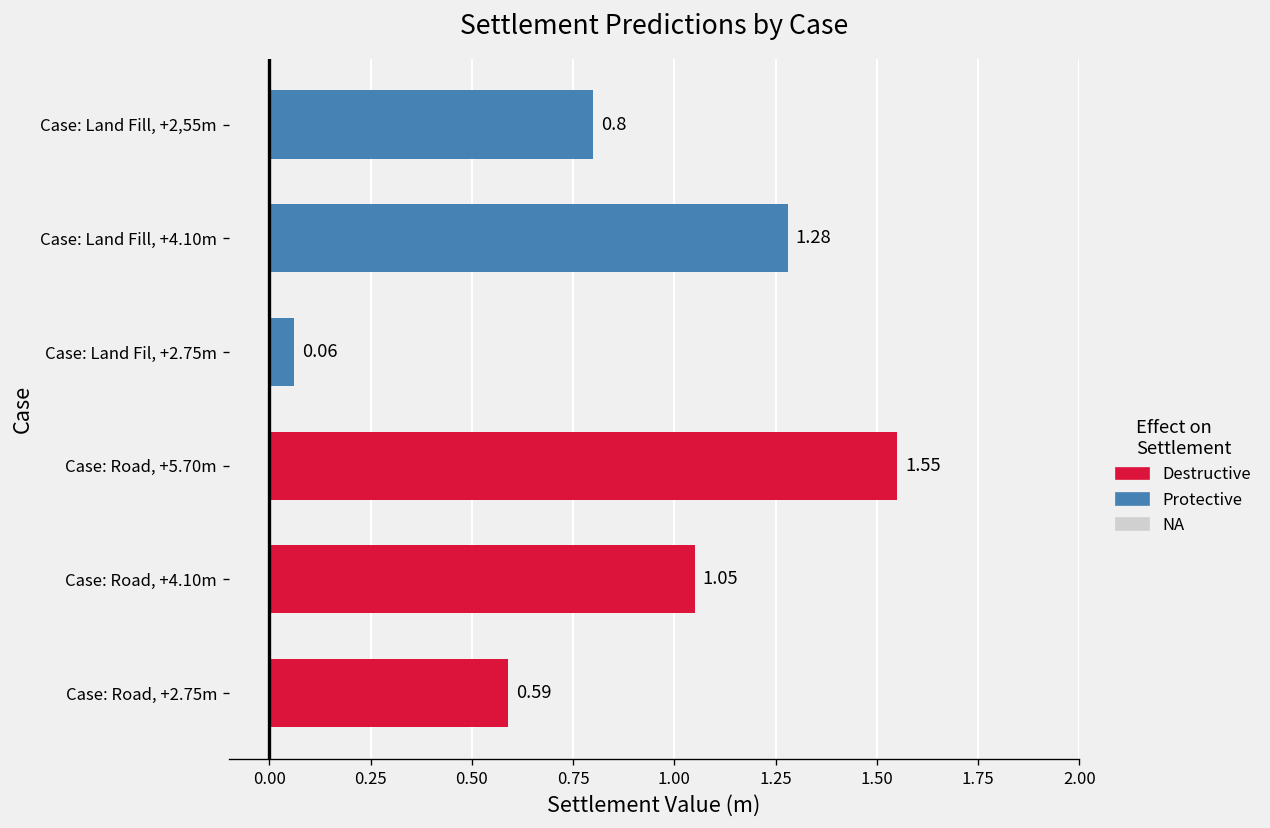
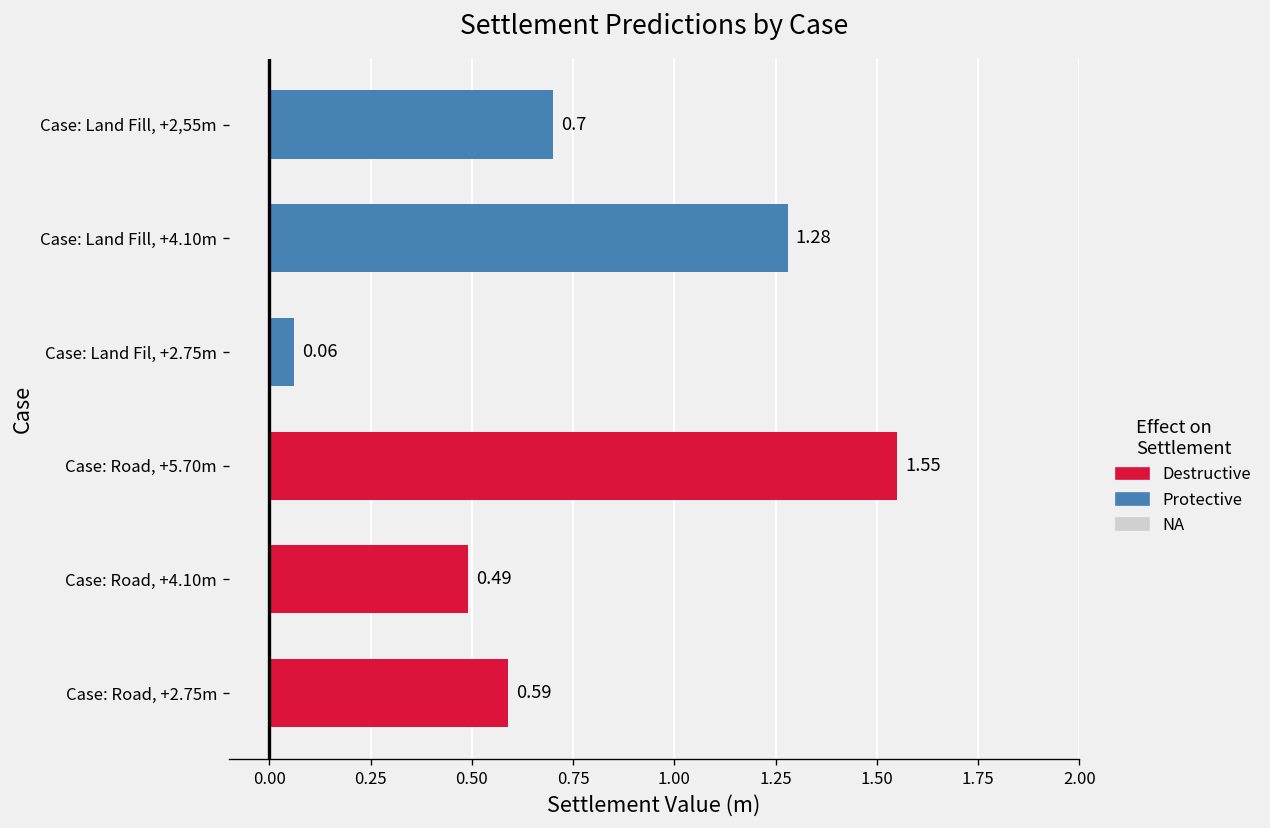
  {
-   "Case: Land Fill, +2,55m": 0.8,
+   "Case: Land Fill, +2,55m": 0.7,
    "Case: Land Fill, +4.10m": 1.28,
    "Case: Land Fil, +2.75m": 0.06,
    "Case: Road, +5.70m": 1.55,
-   "Case: Road, +4.10m": 1.05,
+   "Case: Road, +4.10m": 0.49,
    "Case: Road, +2.75m": 0.59
  }
